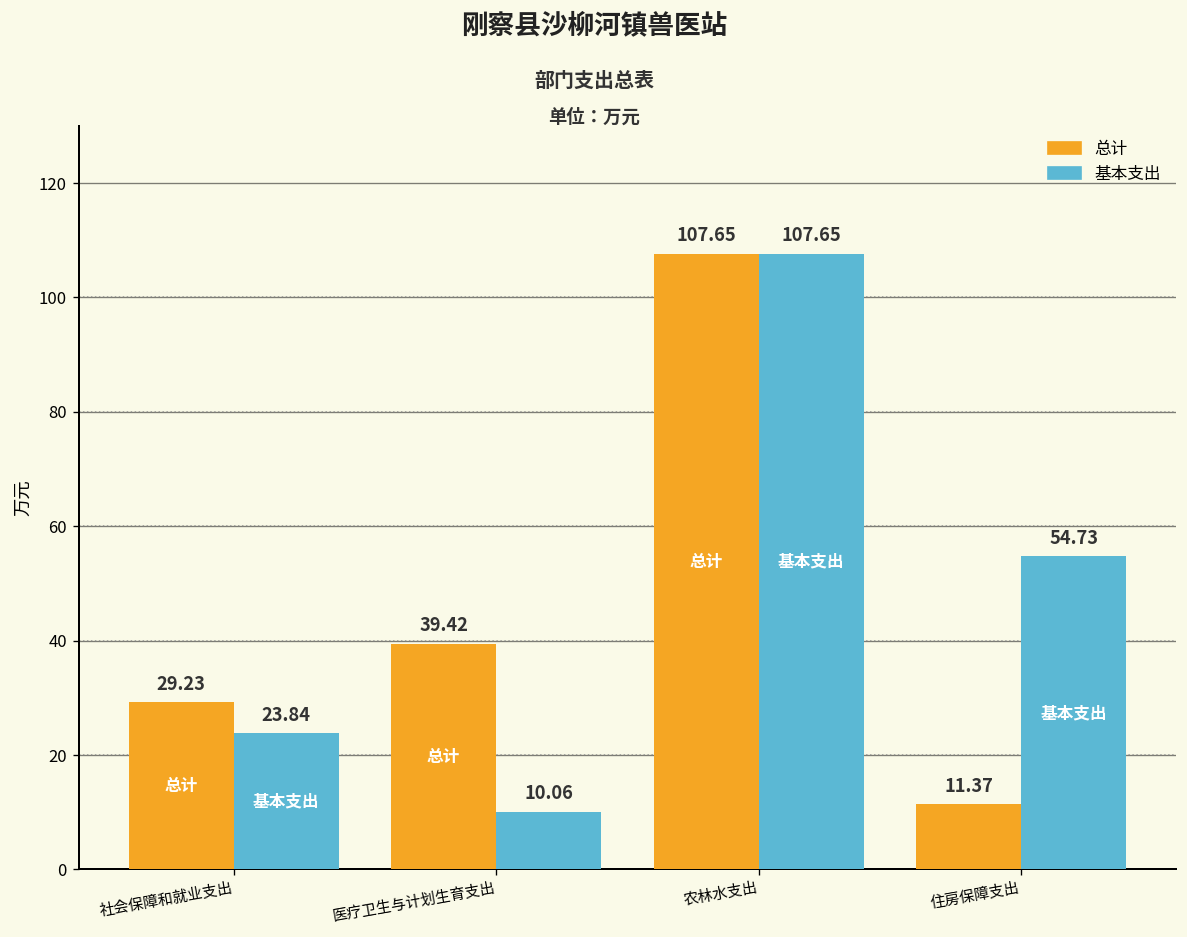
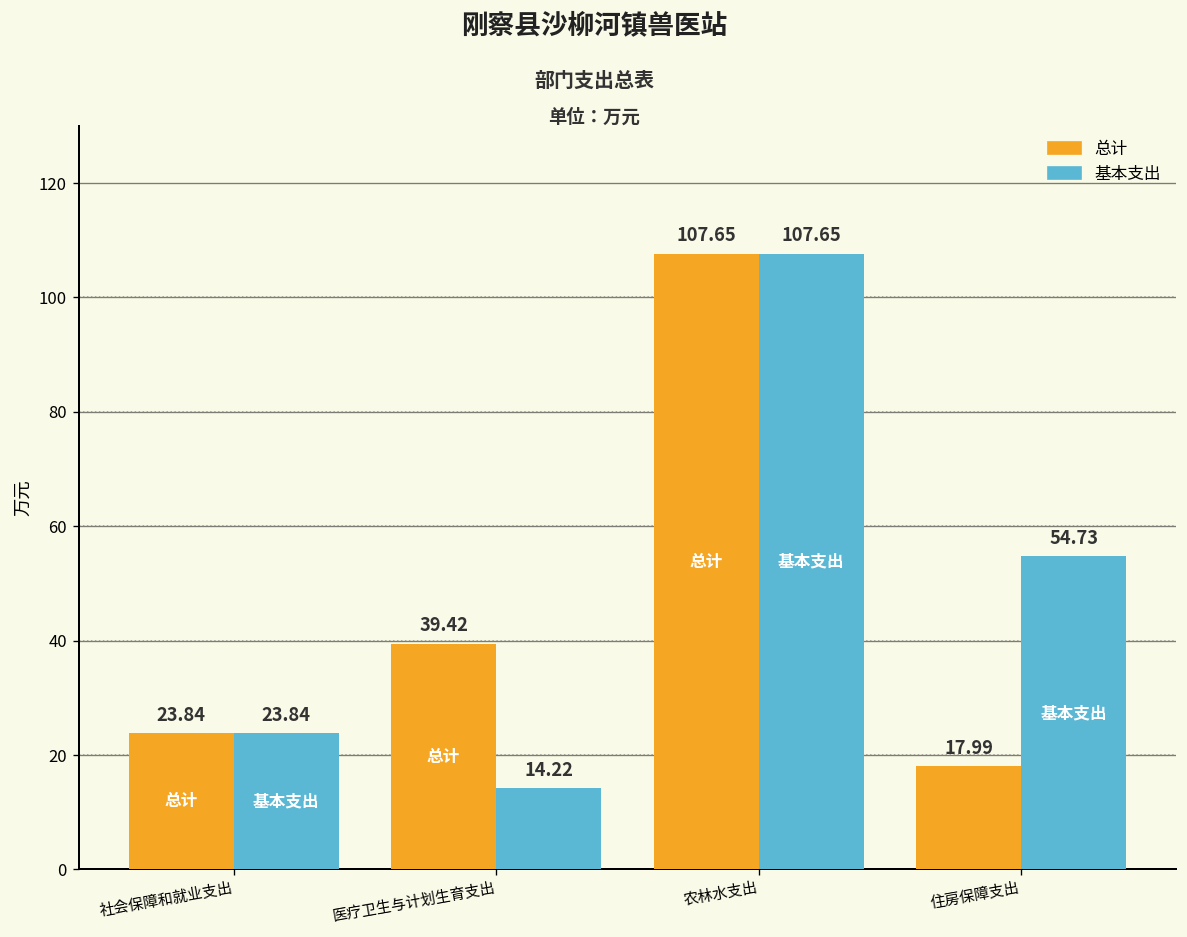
  {
    "总计": {
-     "社会保障和就业支出": 29.23,
+     "社会保障和就业支出": 23.84,
      "医疗卫生与计划生育支出": 39.42,
      "农林水支出": 107.65,
-     "住房保障支出": 11.37
+     "住房保障支出": 17.99
    },
    "基本支出": {
      "社会保障和就业支出": 23.84,
-     "医疗卫生与计划生育支出": 10.06,
+     "医疗卫生与计划生育支出": 14.22,
      "农林水支出": 107.65,
      "住房保障支出": 54.73
    }
  }
